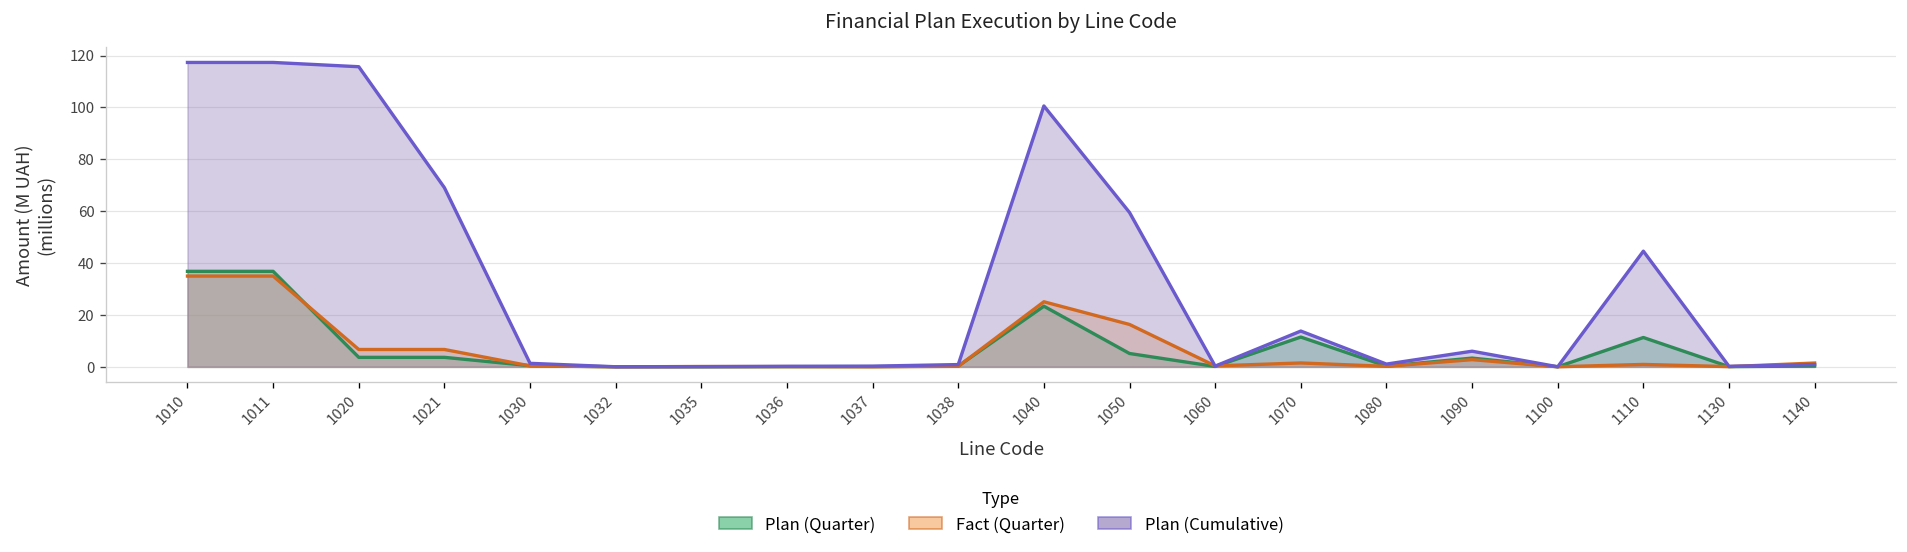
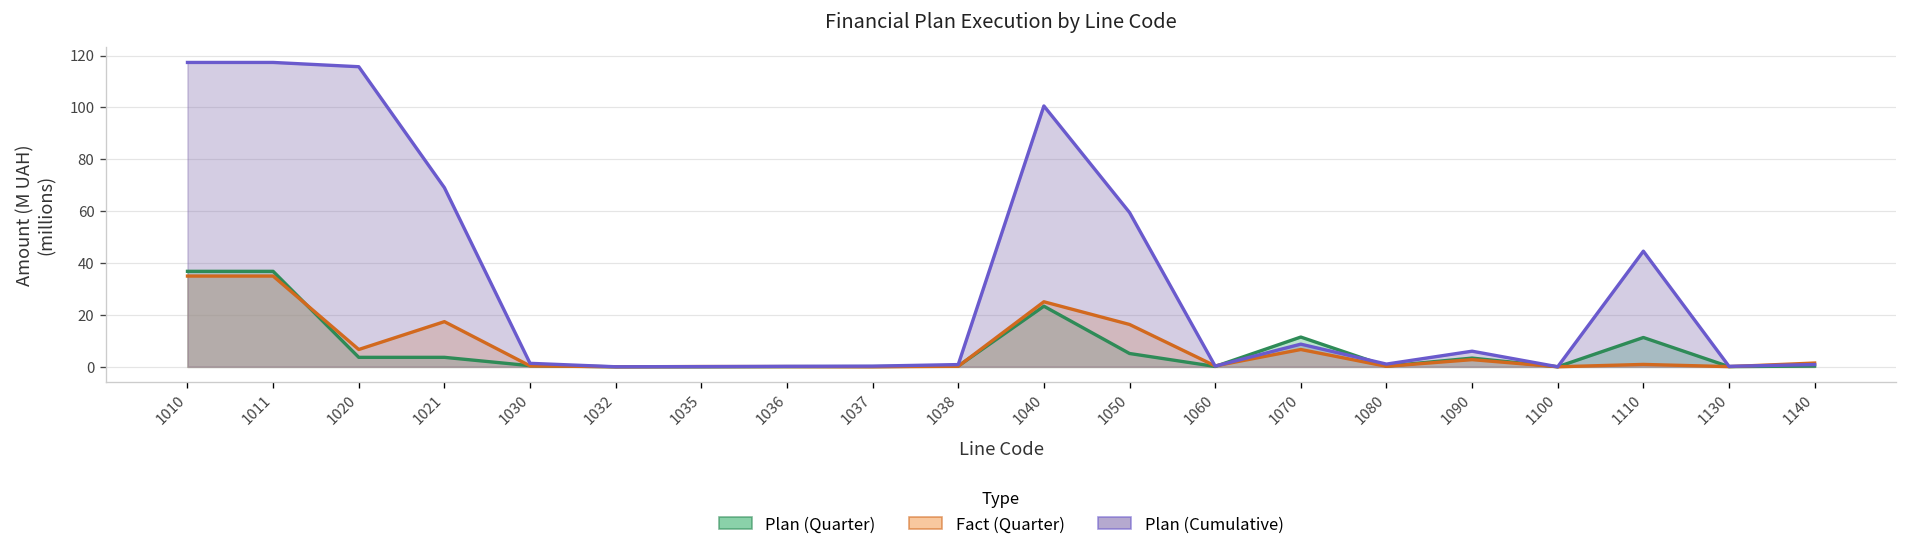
  {
    "Plan (Quarter)": {
      "1010": 37,
      "1011": 37,
      "1020": 4,
      "1021": 4,
      "1040": 23,
      "1050": 5,
      "1070": 11,
      "1110": 11
    },
    "Fact (Quarter)": {
      "1010": 35,
      "1011": 35,
      "1020": 7,
-     "1021": 7,
+     "1021": 17,
      "1040": 25,
      "1050": 16,
-     "1070": 1,
+     "1070": 7,
      "1110": 1
    },
    "Plan (Cumulative)": {
      "1010": 117,
      "1011": 117,
      "1020": 116,
      "1021": 69,
      "1040": 101,
      "1050": 60,
-     "1070": 14,
+     "1070": 9,
      "1090": 6,
      "1110": 45
    }
  }
